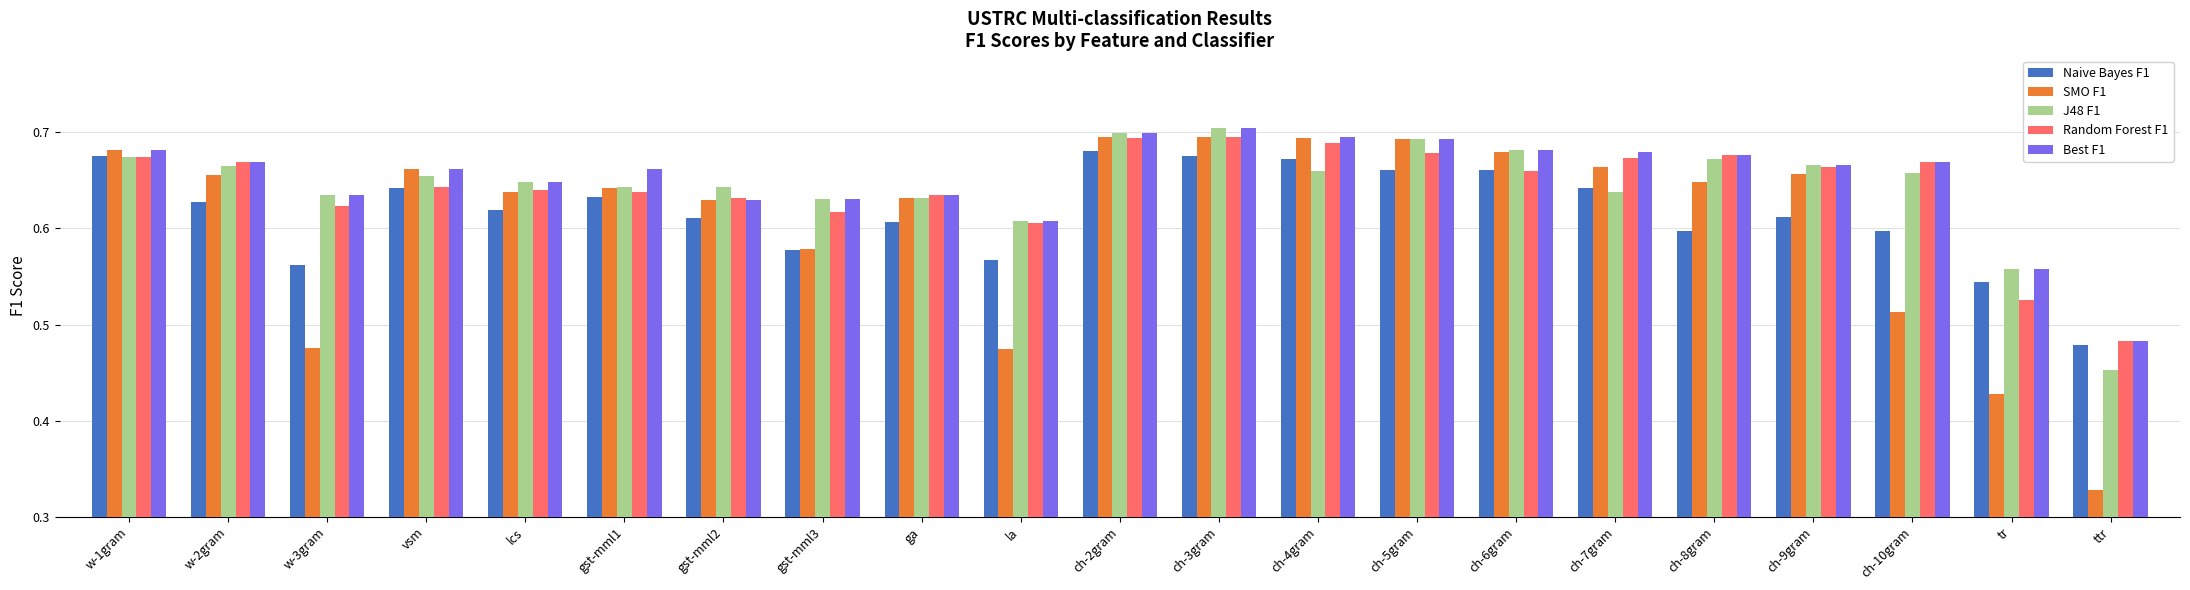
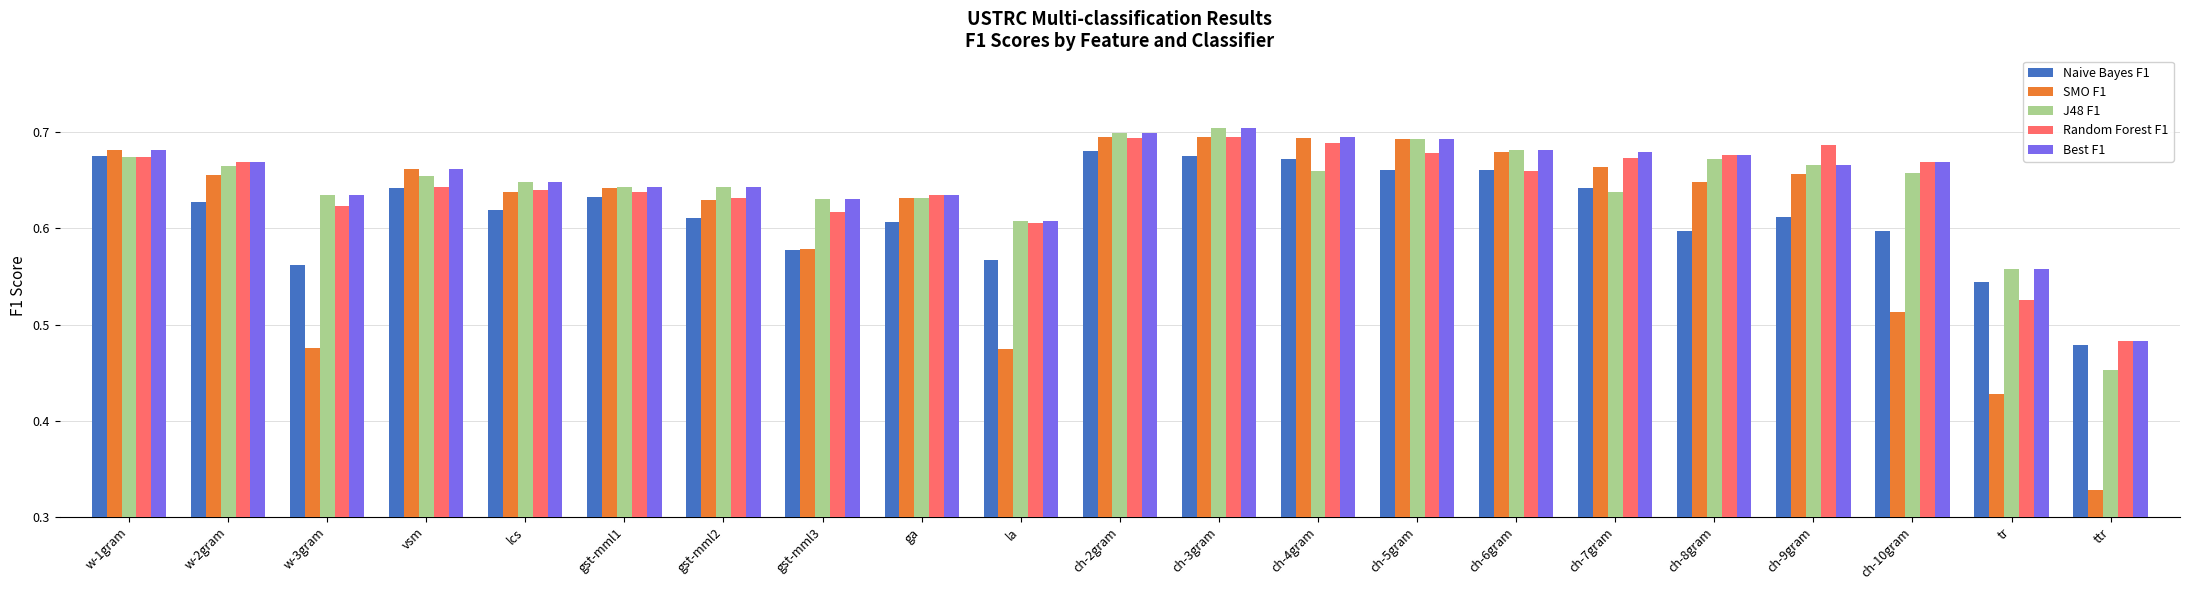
  {
    "Naive Bayes F1": {
      "w-1gram": 0.68,
      "w-2gram": 0.63,
      "w-3gram": 0.56,
      "vsm": 0.64,
      "lcs": 0.62,
      "gst-mml1": 0.63,
      "gst-mml2": 0.61,
      "gst-mml3": 0.58,
      "ga": 0.61,
      "la": 0.57,
      "ch-2gram": 0.68,
      "ch-3gram": 0.68,
      "ch-4gram": 0.67,
      "ch-5gram": 0.66,
      "ch-6gram": 0.66,
      "ch-7gram": 0.64,
      "ch-8gram": 0.60,
      "ch-9gram": 0.61,
      "ch-10gram": 0.60,
      "tr": 0.54,
      "ttr": 0.48
    },
    "SMO F1": {
      "w-1gram": 0.68,
      "w-2gram": 0.66,
      "w-3gram": 0.48,
      "vsm": 0.66,
      "lcs": 0.64,
      "gst-mml1": 0.64,
      "gst-mml2": 0.63,
      "gst-mml3": 0.58,
      "ga": 0.63,
      "la": 0.48,
      "ch-2gram": 0.70,
      "ch-3gram": 0.70,
      "ch-4gram": 0.69,
      "ch-5gram": 0.69,
      "ch-6gram": 0.68,
      "ch-7gram": 0.66,
      "ch-8gram": 0.65,
      "ch-9gram": 0.66,
      "ch-10gram": 0.51,
      "tr": 0.43,
      "ttr": 0.33
    },
    "J48 F1": {
      "w-1gram": 0.67,
      "w-2gram": 0.67,
      "w-3gram": 0.64,
      "vsm": 0.66,
      "lcs": 0.65,
      "gst-mml1": 0.64,
      "gst-mml2": 0.64,
      "gst-mml3": 0.63,
      "ga": 0.63,
      "la": 0.61,
      "ch-2gram": 0.70,
      "ch-3gram": 0.70,
      "ch-4gram": 0.66,
      "ch-5gram": 0.69,
      "ch-6gram": 0.68,
      "ch-7gram": 0.64,
      "ch-8gram": 0.67,
      "ch-9gram": 0.67,
      "ch-10gram": 0.66,
      "tr": 0.56,
      "ttr": 0.45
    },
    "Random Forest F1": {
      "w-1gram": 0.67,
      "w-2gram": 0.67,
      "w-3gram": 0.62,
      "vsm": 0.64,
      "lcs": 0.64,
      "gst-mml1": 0.64,
      "gst-mml2": 0.63,
      "gst-mml3": 0.62,
      "ga": 0.64,
      "la": 0.61,
      "ch-2gram": 0.69,
      "ch-3gram": 0.70,
      "ch-4gram": 0.69,
      "ch-5gram": 0.68,
      "ch-6gram": 0.66,
      "ch-7gram": 0.67,
      "ch-8gram": 0.68,
-     "ch-9gram": 0.66,
+     "ch-9gram": 0.69,
      "ch-10gram": 0.67,
      "tr": 0.53,
      "ttr": 0.48
    },
    "Best F1": {
      "w-1gram": 0.68,
      "w-2gram": 0.67,
      "w-3gram": 0.64,
      "vsm": 0.66,
      "lcs": 0.65,
-     "gst-mml1": 0.66,
-     "gst-mml2": 0.63,
+     "gst-mml1": 0.64,
+     "gst-mml2": 0.64,
      "gst-mml3": 0.63,
      "ga": 0.64,
      "la": 0.61,
      "ch-2gram": 0.70,
      "ch-3gram": 0.70,
      "ch-4gram": 0.70,
      "ch-5gram": 0.69,
      "ch-6gram": 0.68,
      "ch-7gram": 0.68,
      "ch-8gram": 0.68,
      "ch-9gram": 0.67,
      "ch-10gram": 0.67,
      "tr": 0.56,
      "ttr": 0.48
    }
  }
